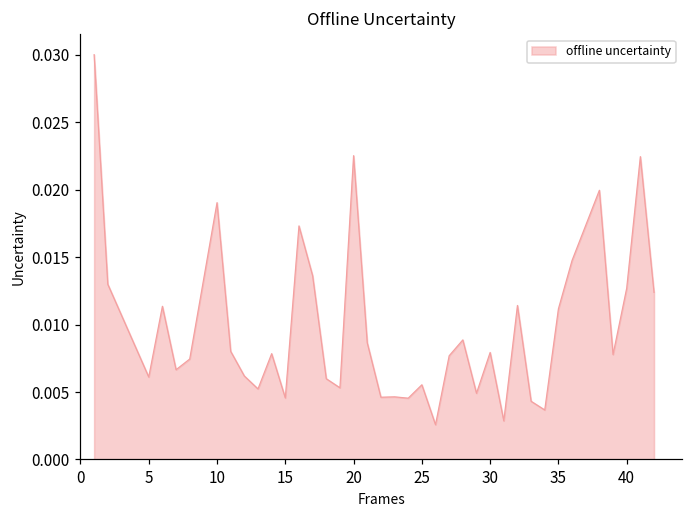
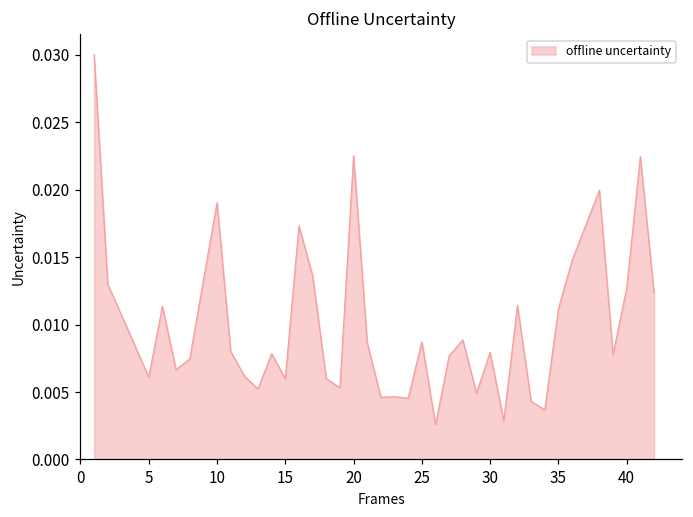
  {
    "5": 0.0061,
    "10": 0.0190,
-   "15": 0.0046,
+   "15": 0.0060,
    "20": 0.0225,
-   "25": 0.0055,
+   "25": 0.0087,
    "30": 0.0079,
    "35": 0.0112,
    "40": 0.0127
  }
